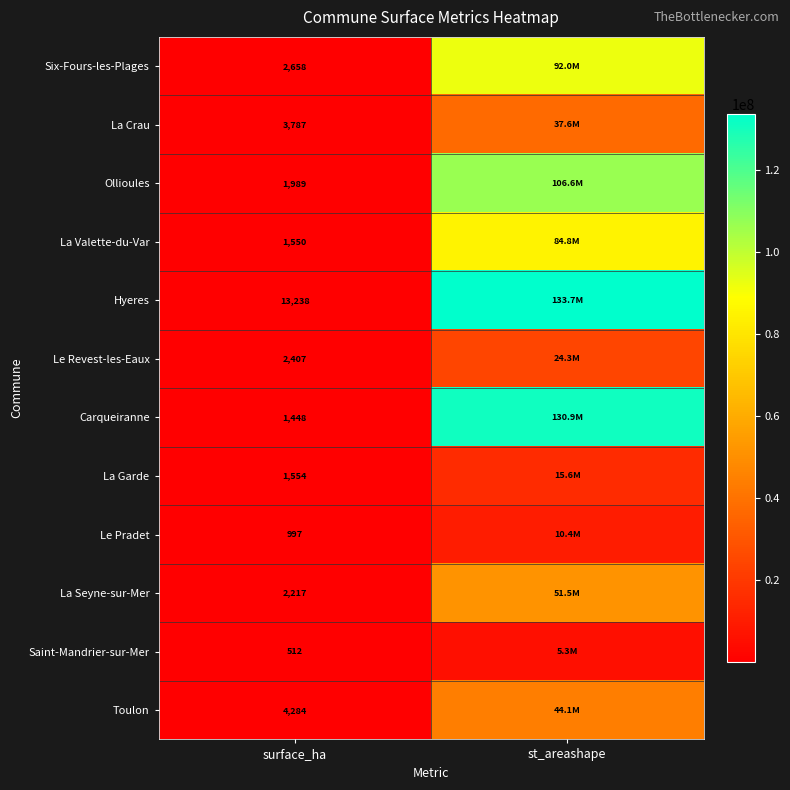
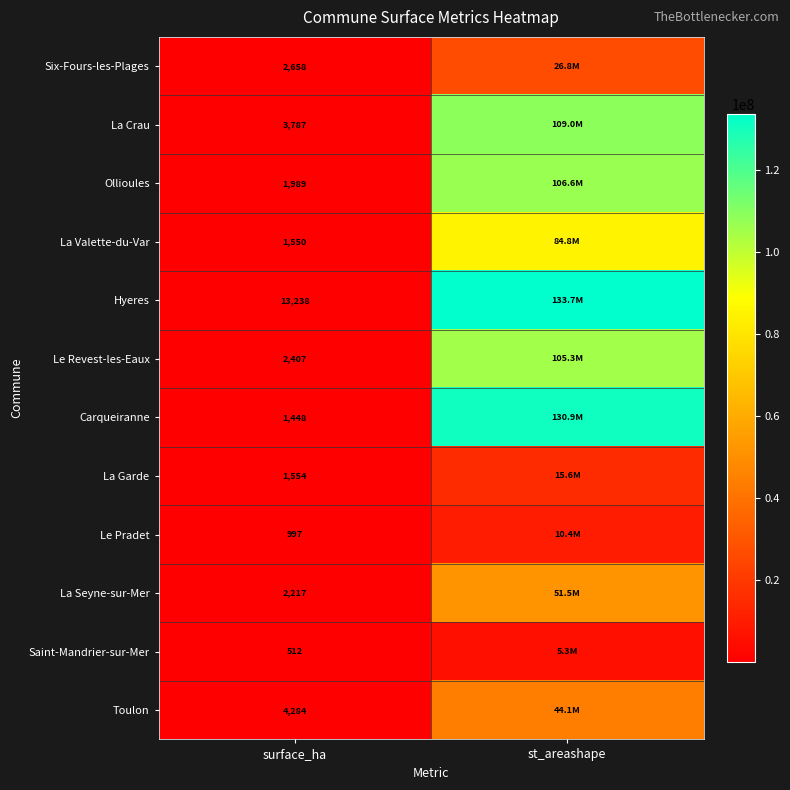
  {
    "Six-Fours-les-Plages": {
      "surface_ha": "2,658",
-     "st_areashape": "92.0M"
+     "st_areashape": "26.8M"
    },
    "La Crau": {
      "surface_ha": "3,787",
-     "st_areashape": "37.6M"
+     "st_areashape": "109.0M"
    },
    "Ollioules": {
      "surface_ha": "1,989",
      "st_areashape": "106.6M"
    },
    "La Valette-du-Var": {
      "surface_ha": "1,550",
      "st_areashape": "84.8M"
    },
    "Hyeres": {
      "surface_ha": "13,238",
      "st_areashape": "133.7M"
    },
    "Le Revest-les-Eaux": {
      "surface_ha": "2,407",
-     "st_areashape": "24.3M"
+     "st_areashape": "105.3M"
    },
    "Carqueiranne": {
      "surface_ha": "1,448",
      "st_areashape": "130.9M"
    },
    "La Garde": {
      "surface_ha": "1,554",
      "st_areashape": "15.6M"
    },
    "Le Pradet": {
      "surface_ha": "997",
      "st_areashape": "10.4M"
    },
    "La Seyne-sur-Mer": {
      "surface_ha": "2,217",
      "st_areashape": "51.5M"
    },
    "Saint-Mandrier-sur-Mer": {
      "surface_ha": "512",
      "st_areashape": "5.3M"
    },
    "Toulon": {
      "surface_ha": "4,284",
      "st_areashape": "44.1M"
    }
  }
